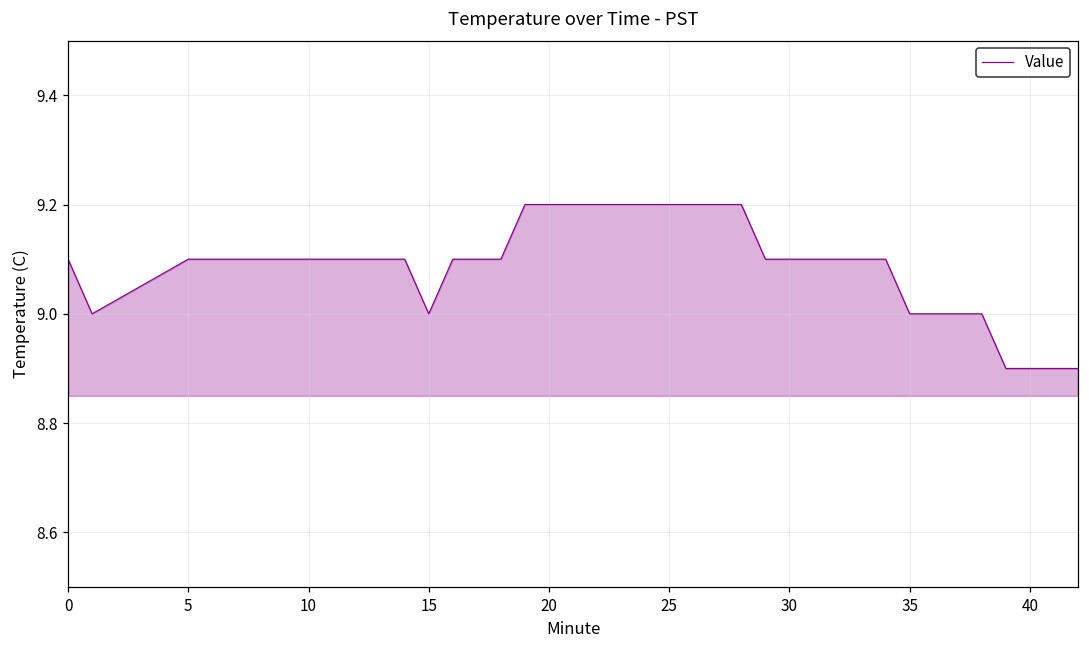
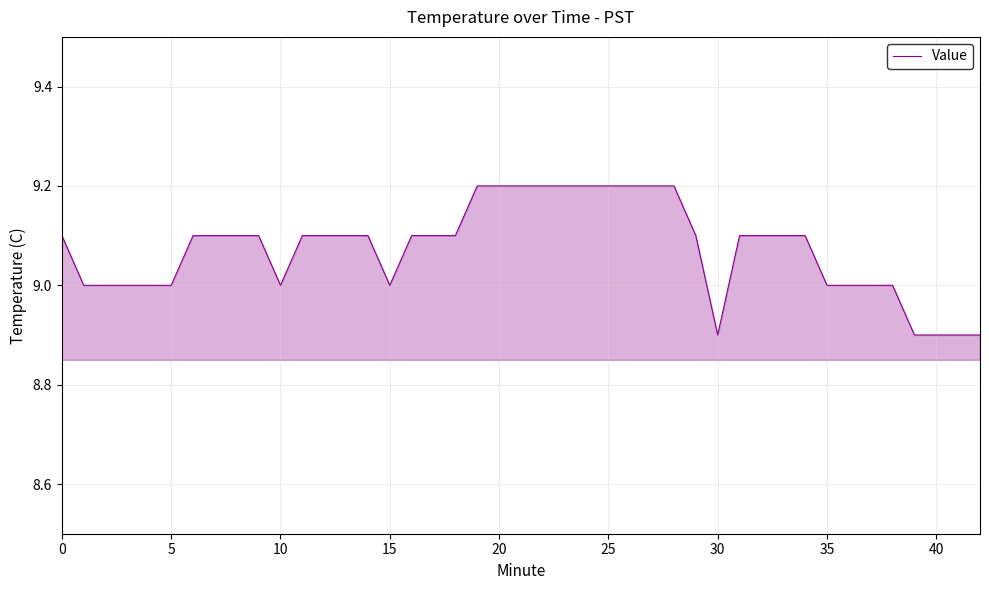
  {
    "0": 9.1,
-   "5": 9.1,
-   "10": 9.1,
+   "5": 9.0,
+   "10": 9.0,
    "15": 9.0,
    "20": 9.2,
    "25": 9.2,
-   "30": 9.1,
+   "30": 8.9,
    "35": 9.0,
    "40": 8.9
  }
